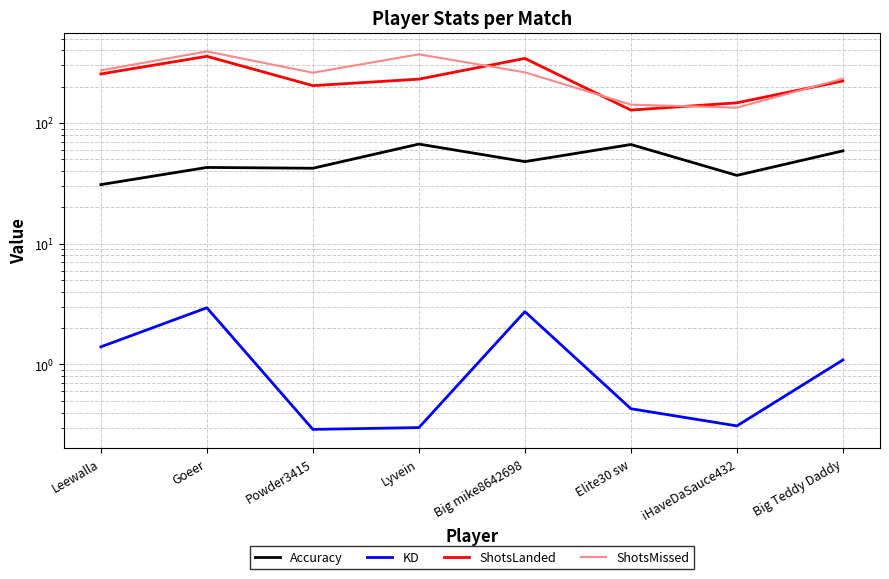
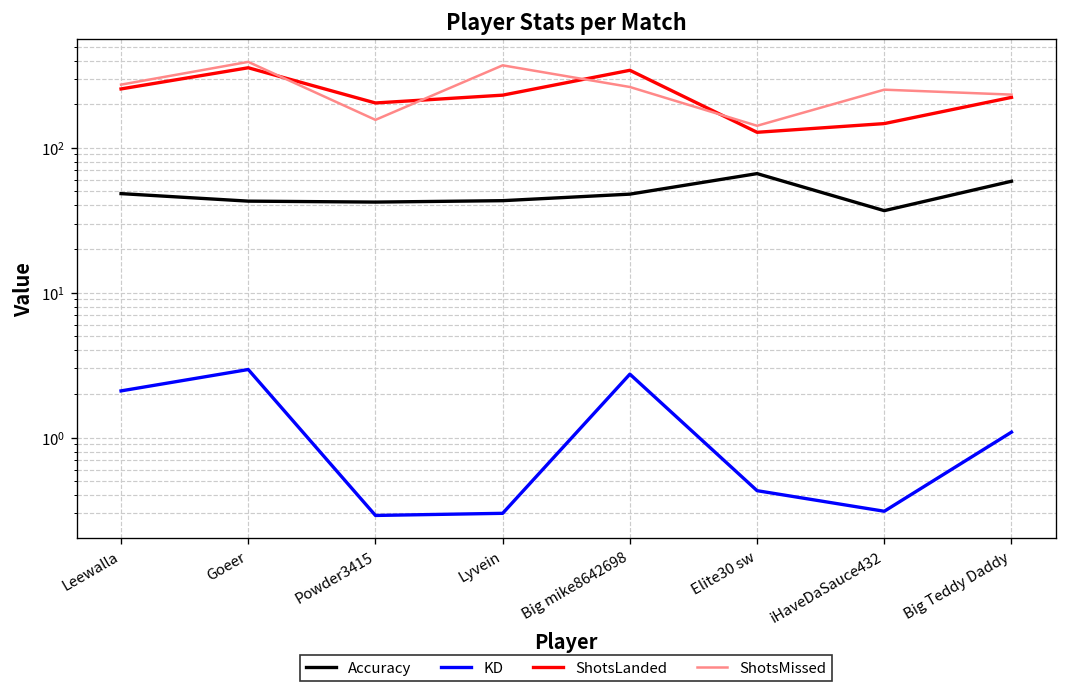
  {
    "Accuracy": {
-     "Leewalla": 31,
+     "Leewalla": 48,
      "Goeer": 43,
      "Powder3415": 42,
-     "Lyvein": 70,
+     "Lyvein": 43,
      "Big mike8642698": 48,
      "Elite30 sw": 70,
      "iHaveDaSauce432": 37,
      "Big Teddy Daddy": 60
    },
    "KD": {
-     "Leewalla": 1.4,
+     "Leewalla": 2.1,
      "Goeer": 3.0,
      "Powder3415": 0.3,
      "Lyvein": 0.3,
      "Big mike8642698": 2.7,
      "Elite30 sw": 0.43,
      "iHaveDaSauce432": 0.3,
      "Big Teddy Daddy": 1.1
    },
    "ShotsLanded": {
      "Leewalla": 260,
      "Goeer": 360,
      "Powder3415": 200,
      "Lyvein": 230,
      "Big mike8642698": 340,
      "Elite30 sw": 130,
      "iHaveDaSauce432": 150
    },
    "ShotsMissed": {
      "Leewalla": 270,
      "Goeer": 390,
-     "Powder3415": 260,
+     "Powder3415": 160,
      "Lyvein": 370,
      "Big mike8642698": 260,
      "Elite30 sw": 140,
-     "iHaveDaSauce432": 130
+     "iHaveDaSauce432": 250
    }
  }
